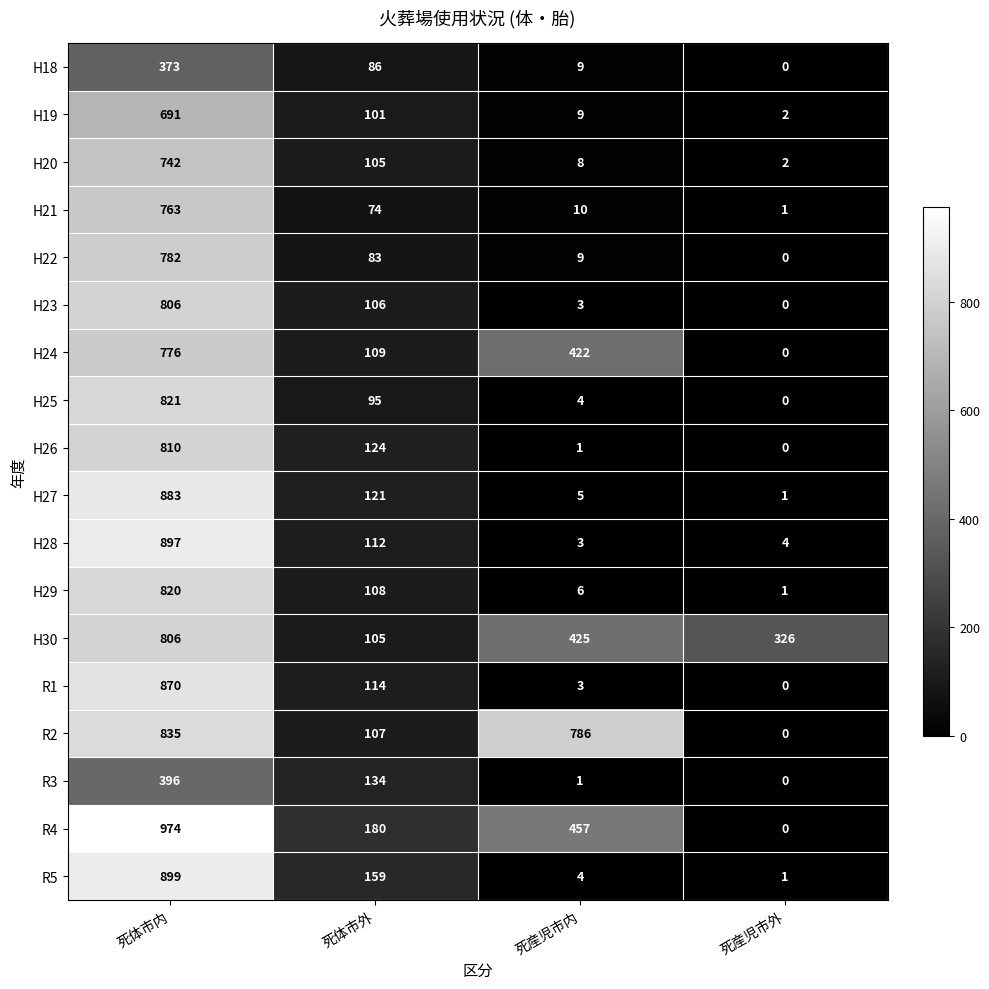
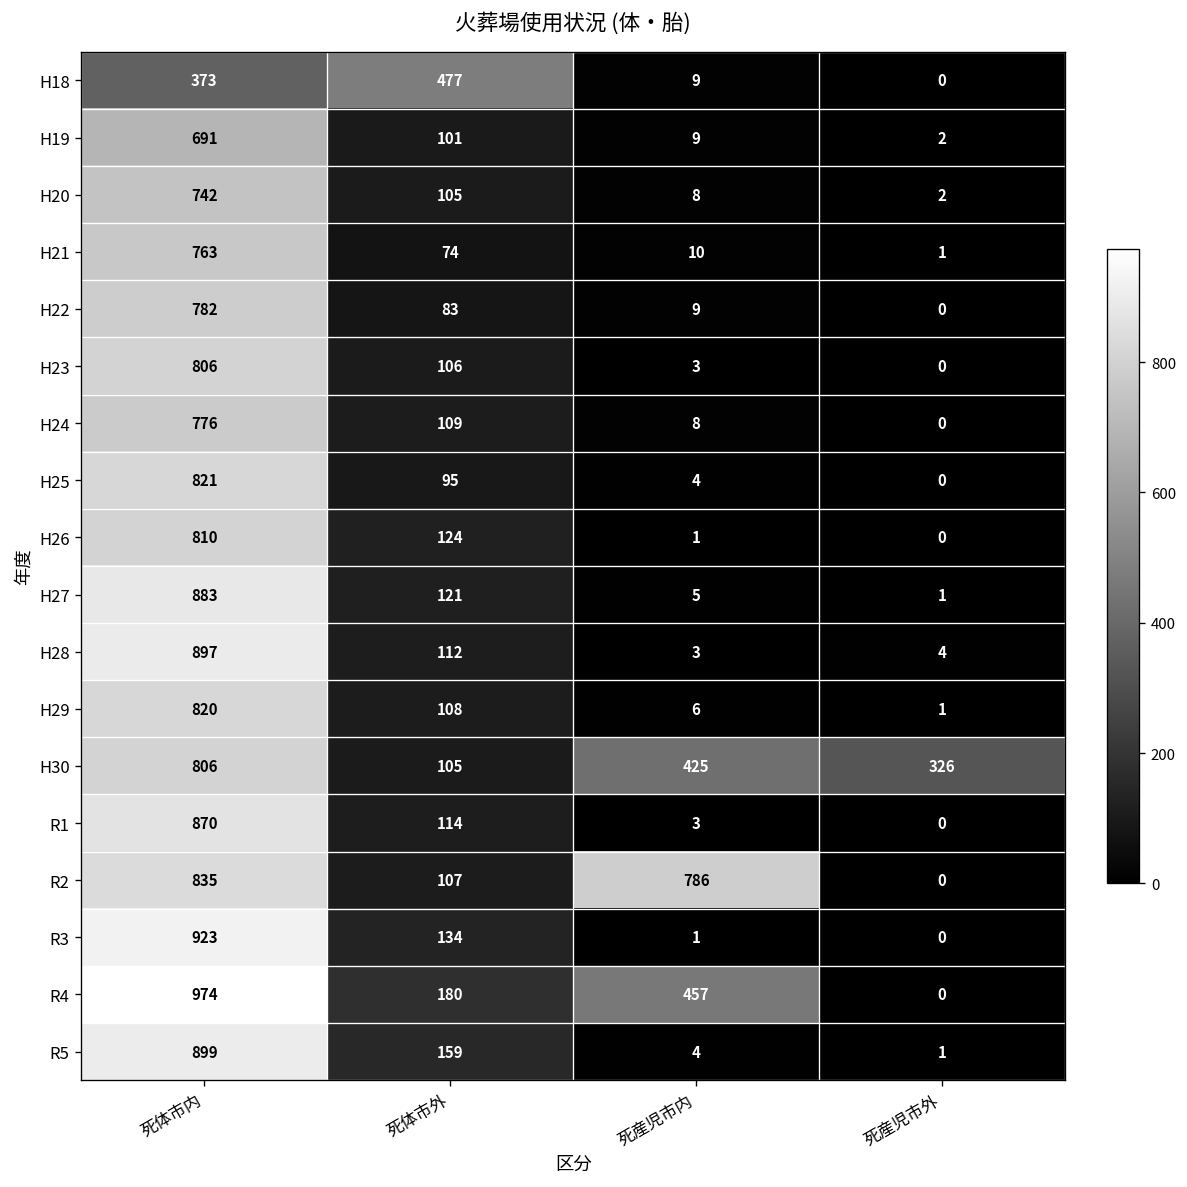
  {
    "H18": {
      "死体市内": 373,
-     "死体市外": 86,
+     "死体市外": 477,
      "死産児市内": 9,
      "死産児市外": 0
    },
    "H19": {
      "死体市内": 691,
      "死体市外": 101,
      "死産児市内": 9,
      "死産児市外": 2
    },
    "H20": {
      "死体市内": 742,
      "死体市外": 105,
      "死産児市内": 8,
      "死産児市外": 2
    },
    "H21": {
      "死体市内": 763,
      "死体市外": 74,
      "死産児市内": 10,
      "死産児市外": 1
    },
    "H22": {
      "死体市内": 782,
      "死体市外": 83,
      "死産児市内": 9,
      "死産児市外": 0
    },
    "H23": {
      "死体市内": 806,
      "死体市外": 106,
      "死産児市内": 3,
      "死産児市外": 0
    },
    "H24": {
      "死体市内": 776,
      "死体市外": 109,
-     "死産児市内": 422,
+     "死産児市内": 8,
      "死産児市外": 0
    },
    "H25": {
      "死体市内": 821,
      "死体市外": 95,
      "死産児市内": 4,
      "死産児市外": 0
    },
    "H26": {
      "死体市内": 810,
      "死体市外": 124,
      "死産児市内": 1,
      "死産児市外": 0
    },
    "H27": {
      "死体市内": 883,
      "死体市外": 121,
      "死産児市内": 5,
      "死産児市外": 1
    },
    "H28": {
      "死体市内": 897,
      "死体市外": 112,
      "死産児市内": 3,
      "死産児市外": 4
    },
    "H29": {
      "死体市内": 820,
      "死体市外": 108,
      "死産児市内": 6,
      "死産児市外": 1
    },
    "H30": {
      "死体市内": 806,
      "死体市外": 105,
      "死産児市内": 425,
      "死産児市外": 326
    },
    "R1": {
      "死体市内": 870,
      "死体市外": 114,
      "死産児市内": 3,
      "死産児市外": 0
    },
    "R2": {
      "死体市内": 835,
      "死体市外": 107,
      "死産児市内": 786,
      "死産児市外": 0
    },
    "R3": {
-     "死体市内": 396,
+     "死体市内": 923,
      "死体市外": 134,
      "死産児市内": 1,
      "死産児市外": 0
    },
    "R4": {
      "死体市内": 974,
      "死体市外": 180,
      "死産児市内": 457,
      "死産児市外": 0
    },
    "R5": {
      "死体市内": 899,
      "死体市外": 159,
      "死産児市内": 4,
      "死産児市外": 1
    }
  }
